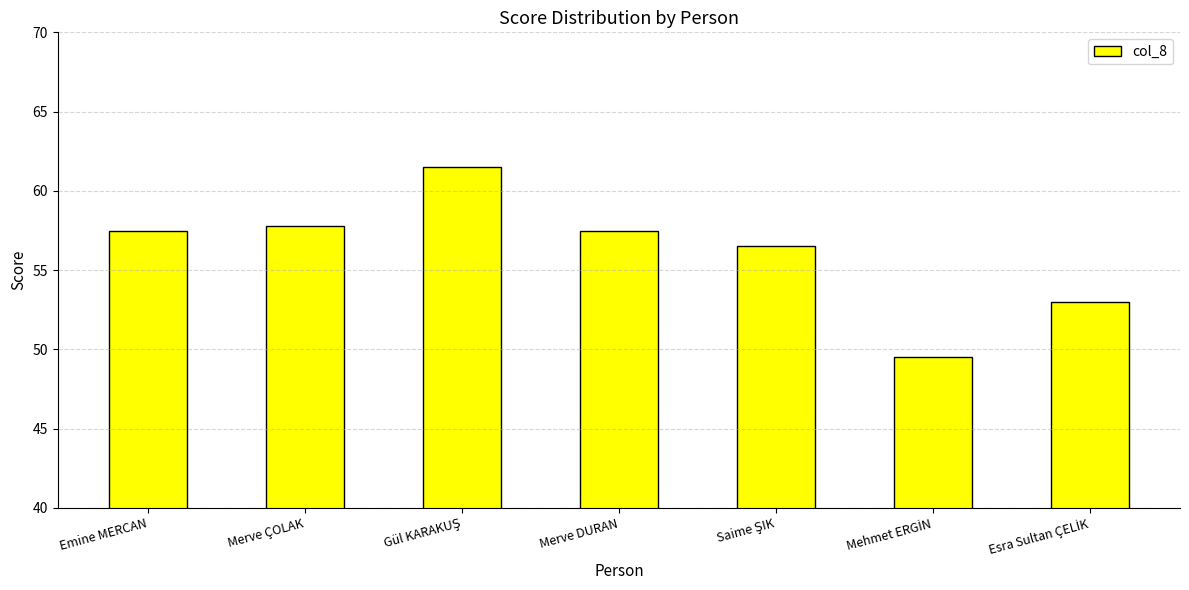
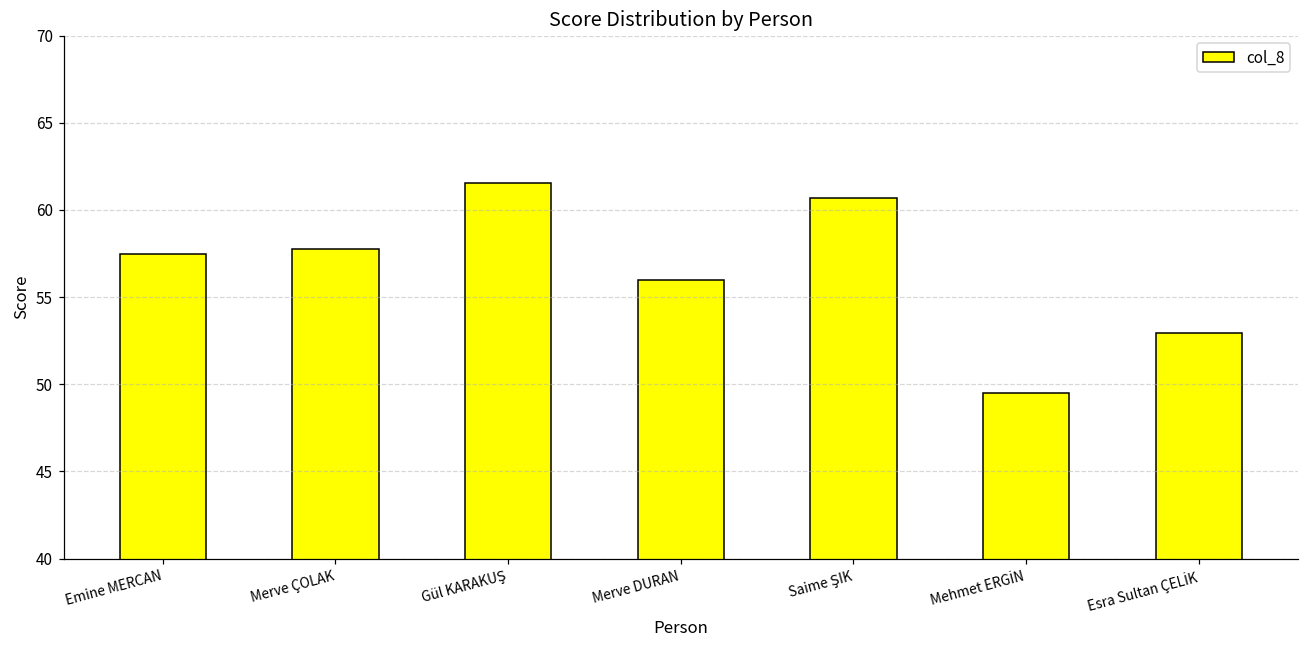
  {
    "Emine MERCAN": 57.5,
    "Merve ÇOLAK": 57.8,
    "Gül KARAKUŞ": 61.5,
-   "Merve DURAN": 57.4,
-   "Saime ŞIK": 56.5,
+   "Merve DURAN": 56.0,
+   "Saime ŞIK": 60.7,
    "Mehmet ERGİN": 49.5,
    "Esra Sultan ÇELİK": 53.0
  }
